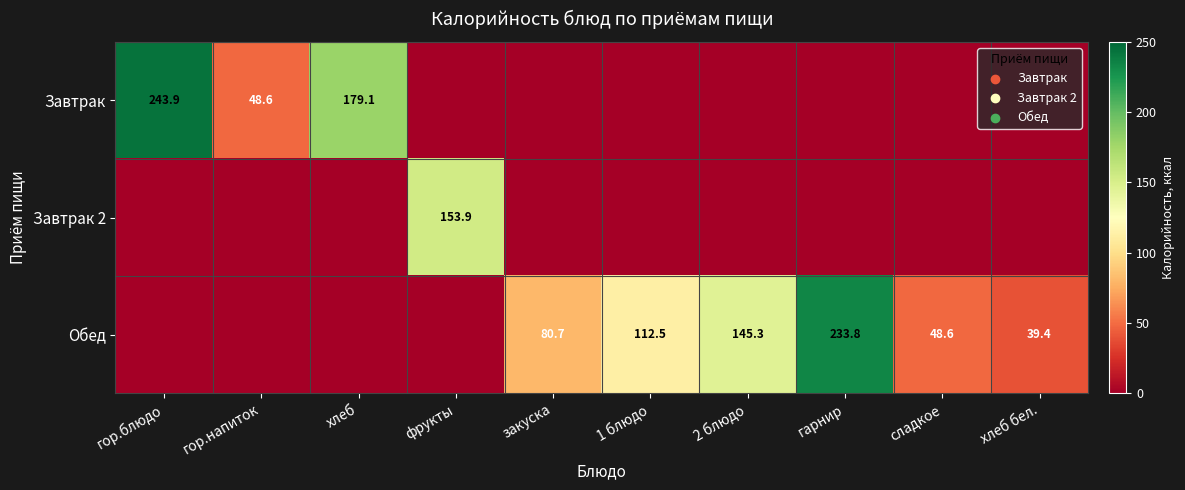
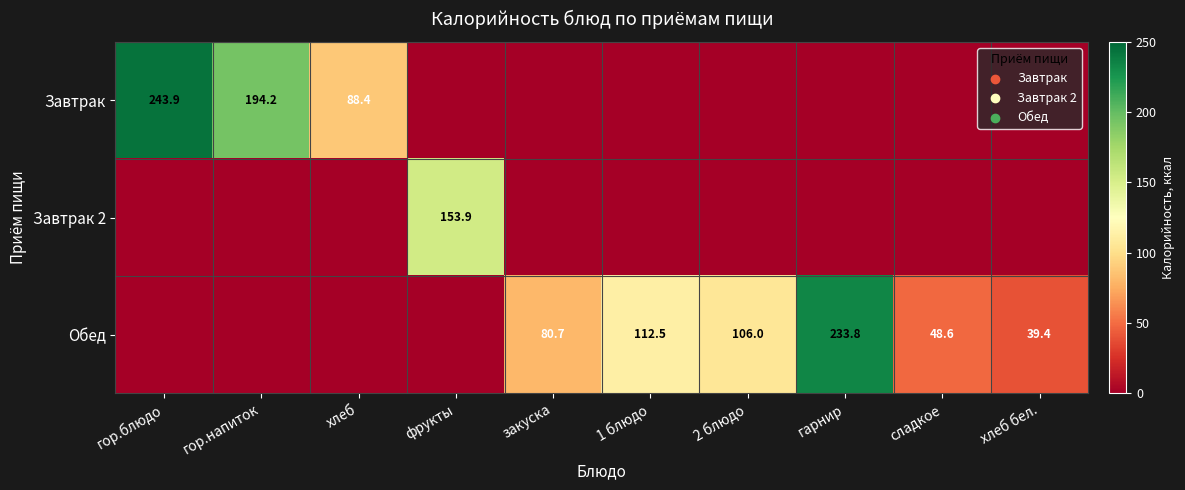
  {
    "Завтрак": {
      "гор.блюдо": 243.9,
-     "гор.напиток": 48.6,
-     "хлеб": 179.1
+     "гор.напиток": 194.2,
+     "хлеб": 88.4
    },
    "Завтрак 2": {
      "фрукты": 153.9
    },
    "Обед": {
      "закуска": 80.7,
      "1 блюдо": 112.5,
-     "2 блюдо": 145.3,
+     "2 блюдо": 106.0,
      "гарнир": 233.8,
      "сладкое": 48.6,
      "хлеб бел.": 39.4
    }
  }
